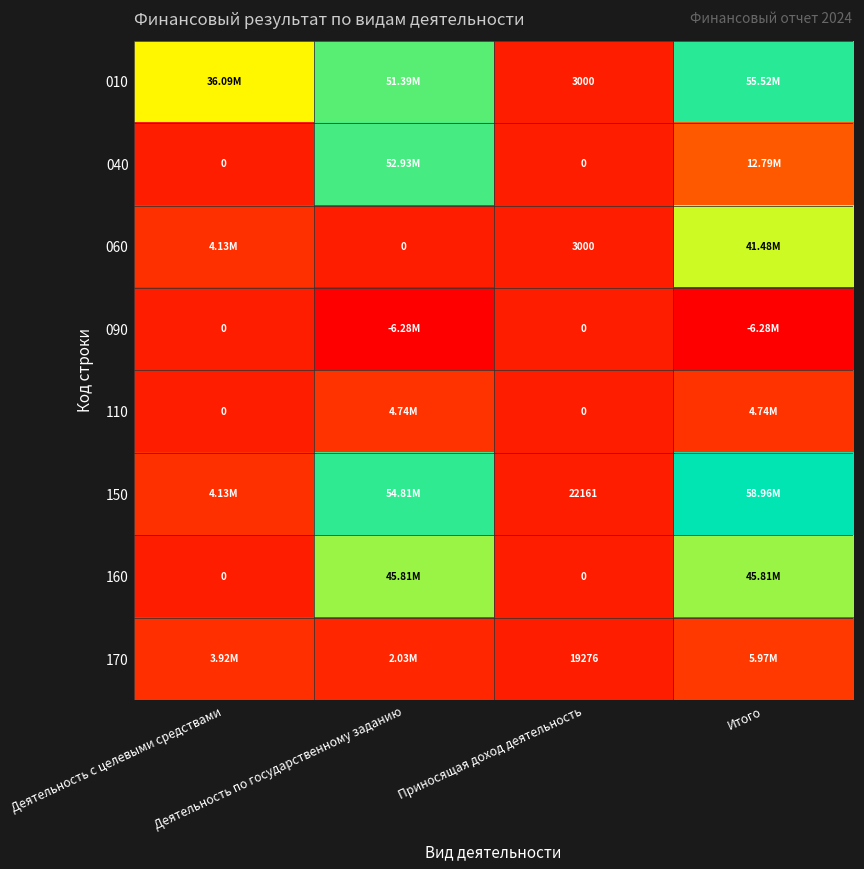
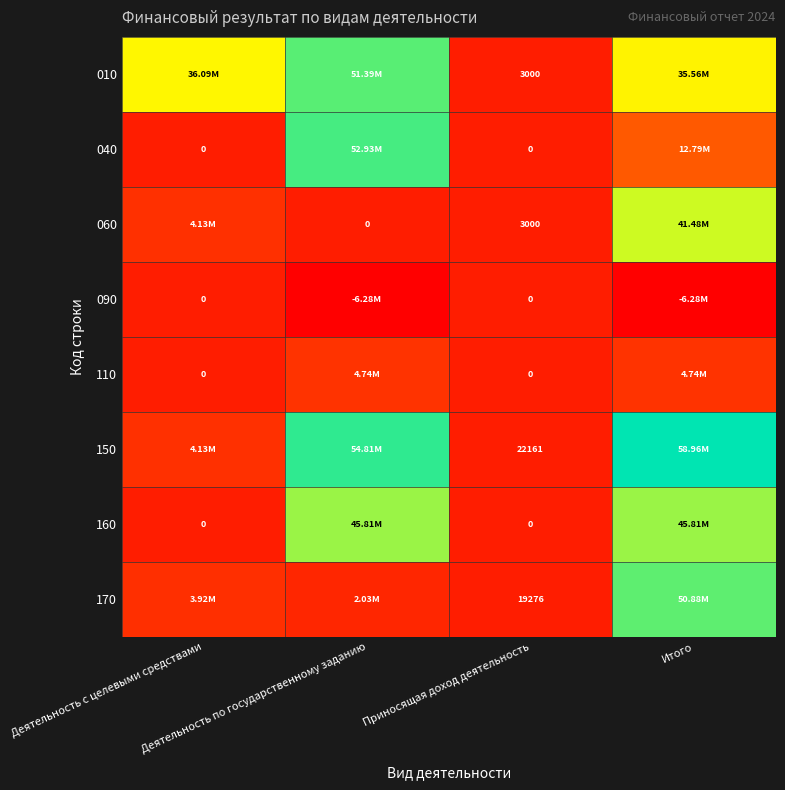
  {
    "010": {
      "Деятельность с целевыми средствами": "36.09M",
      "Деятельность по государственному заданию": "51.39M",
      "Приносящая доход деятельность": "3000",
-     "Итого": "55.52M"
+     "Итого": "35.56M"
    },
    "040": {
      "Деятельность с целевыми средствами": "0",
      "Деятельность по государственному заданию": "52.93M",
      "Приносящая доход деятельность": "0",
      "Итого": "12.79M"
    },
    "060": {
      "Деятельность с целевыми средствами": "4.13M",
      "Деятельность по государственному заданию": "0",
      "Приносящая доход деятельность": "3000",
      "Итого": "41.48M"
    },
    "090": {
      "Деятельность с целевыми средствами": "0",
      "Деятельность по государственному заданию": "-6.28M",
      "Приносящая доход деятельность": "0",
      "Итого": "-6.28M"
    },
    "110": {
      "Деятельность с целевыми средствами": "0",
      "Деятельность по государственному заданию": "4.74M",
      "Приносящая доход деятельность": "0",
      "Итого": "4.74M"
    },
    "150": {
      "Деятельность с целевыми средствами": "4.13M",
      "Деятельность по государственному заданию": "54.81M",
      "Приносящая доход деятельность": "22161",
      "Итого": "58.96M"
    },
    "160": {
      "Деятельность с целевыми средствами": "0",
      "Деятельность по государственному заданию": "45.81M",
      "Приносящая доход деятельность": "0",
      "Итого": "45.81M"
    },
    "170": {
      "Деятельность с целевыми средствами": "3.92M",
      "Деятельность по государственному заданию": "2.03M",
      "Приносящая доход деятельность": "19276",
-     "Итого": "5.97M"
+     "Итого": "50.88M"
    }
  }
